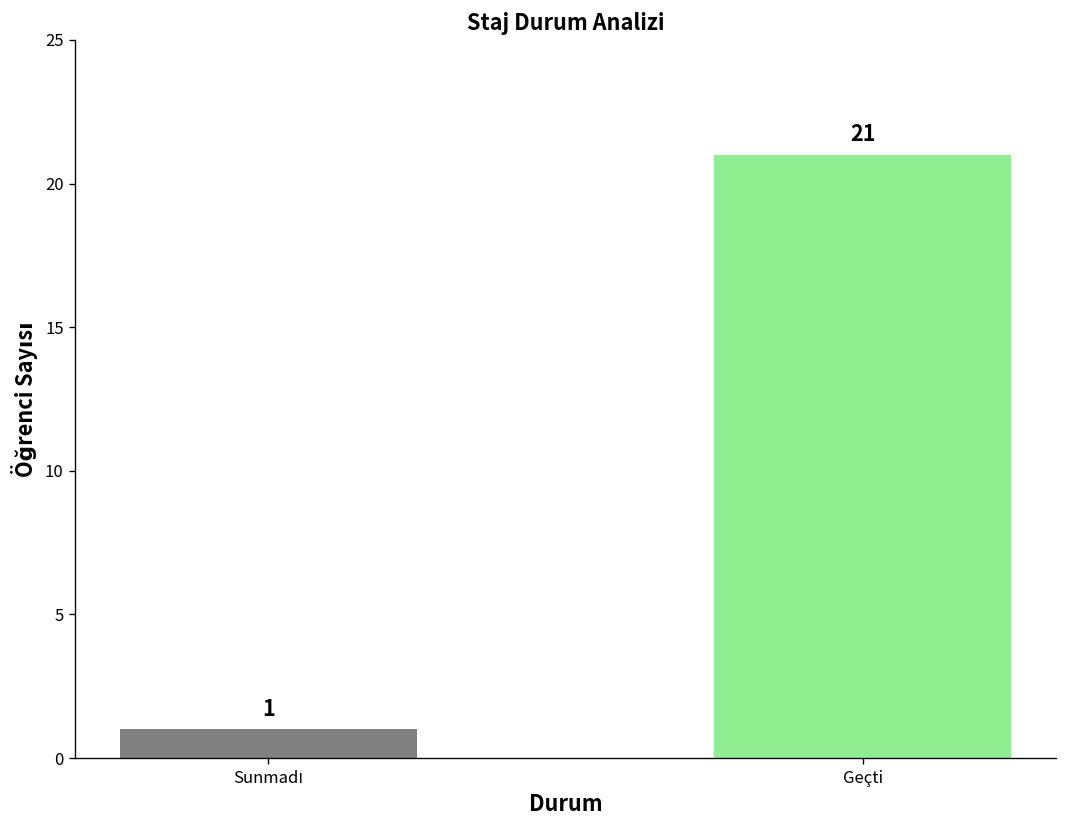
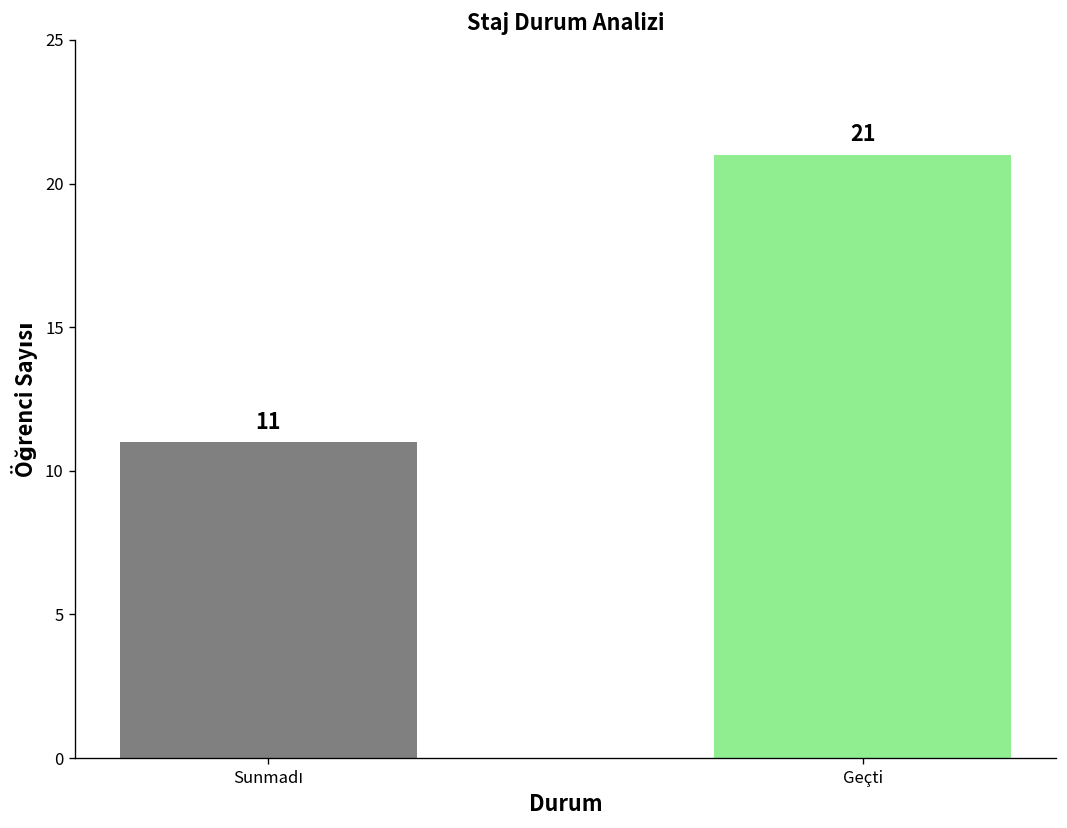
  {
-   "Sunmadı": 1,
+   "Sunmadı": 11,
    "Geçti": 21
  }
